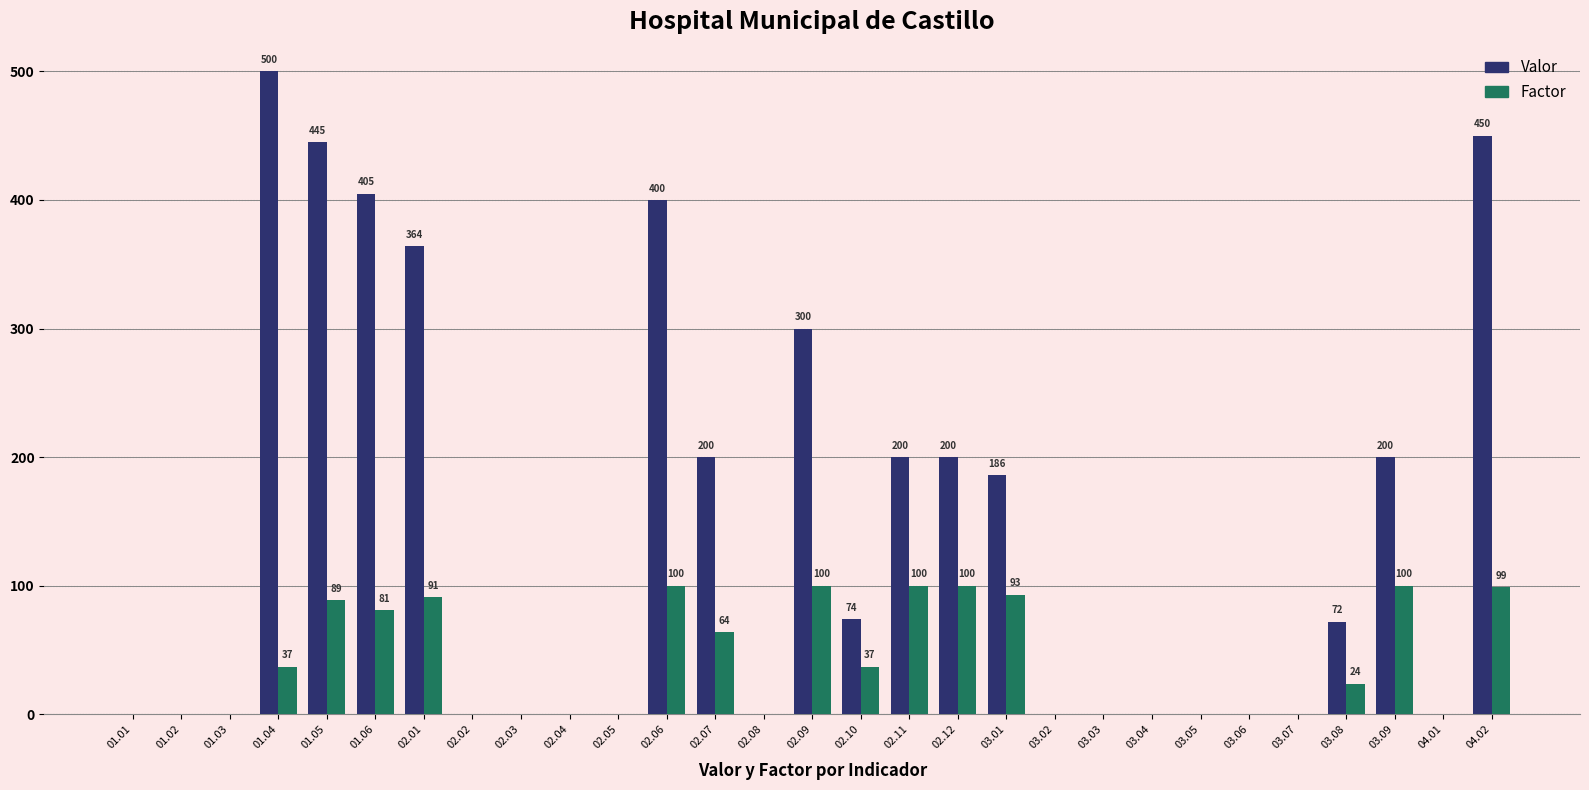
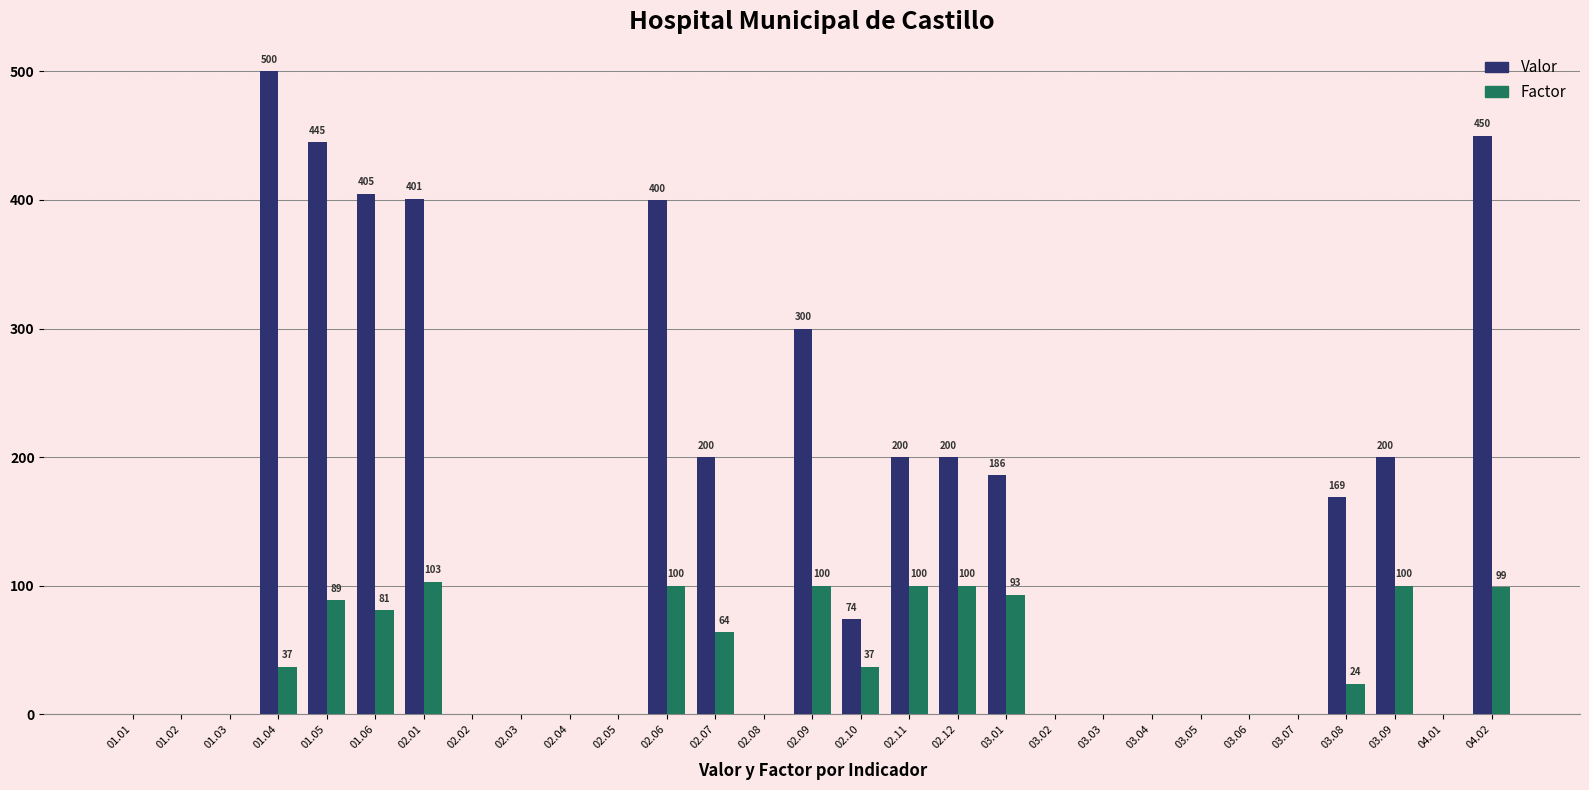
  {
    "Valor": {
      "01.04": 500,
      "01.05": 445,
      "01.06": 405,
-     "02.01": 364,
+     "02.01": 401,
      "02.06": 400,
      "02.07": 200,
      "02.09": 300,
      "02.10": 74,
      "02.11": 200,
      "02.12": 200,
      "03.01": 186,
-     "03.08": 72,
+     "03.08": 169,
      "03.09": 200,
      "04.02": 450
    },
    "Factor": {
      "01.04": 37,
      "01.05": 89,
      "01.06": 81,
-     "02.01": 91,
+     "02.01": 103,
      "02.06": 100,
      "02.07": 64,
      "02.09": 100,
      "02.10": 37,
      "02.11": 100,
      "02.12": 100,
      "03.01": 93,
      "03.08": 24,
      "03.09": 100,
      "04.02": 99
    }
  }
